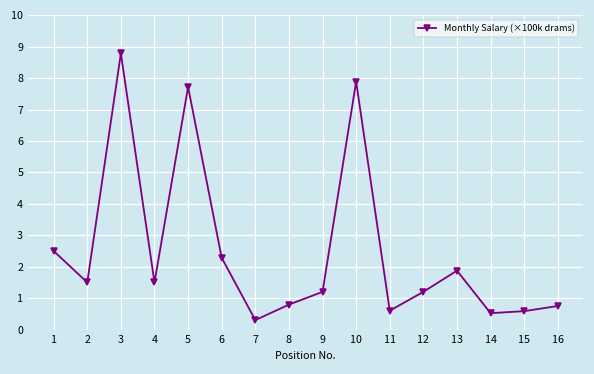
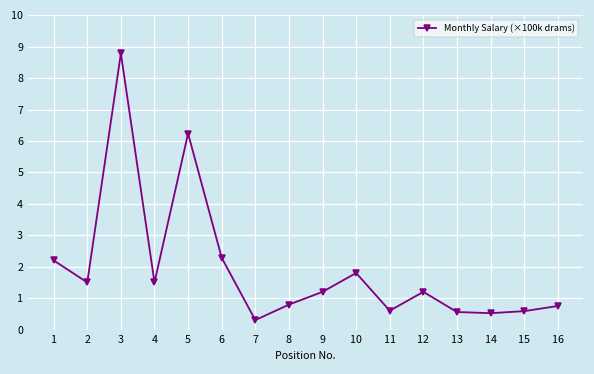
  {
-   "1": 2.5,
+   "1": 2.2,
    "2": 1.5,
    "3": 8.8,
    "4": 1.5,
-   "5": 7.7,
+   "5": 6.2,
    "6": 2.3,
    "7": 0.3,
    "8": 0.8,
    "9": 1.2,
-   "10": 7.9,
+   "10": 1.8,
    "11": 0.6,
    "12": 1.2,
-   "13": 1.9,
+   "13": 0.6,
    "14": 0.5,
    "15": 0.6,
    "16": 0.8
  }
